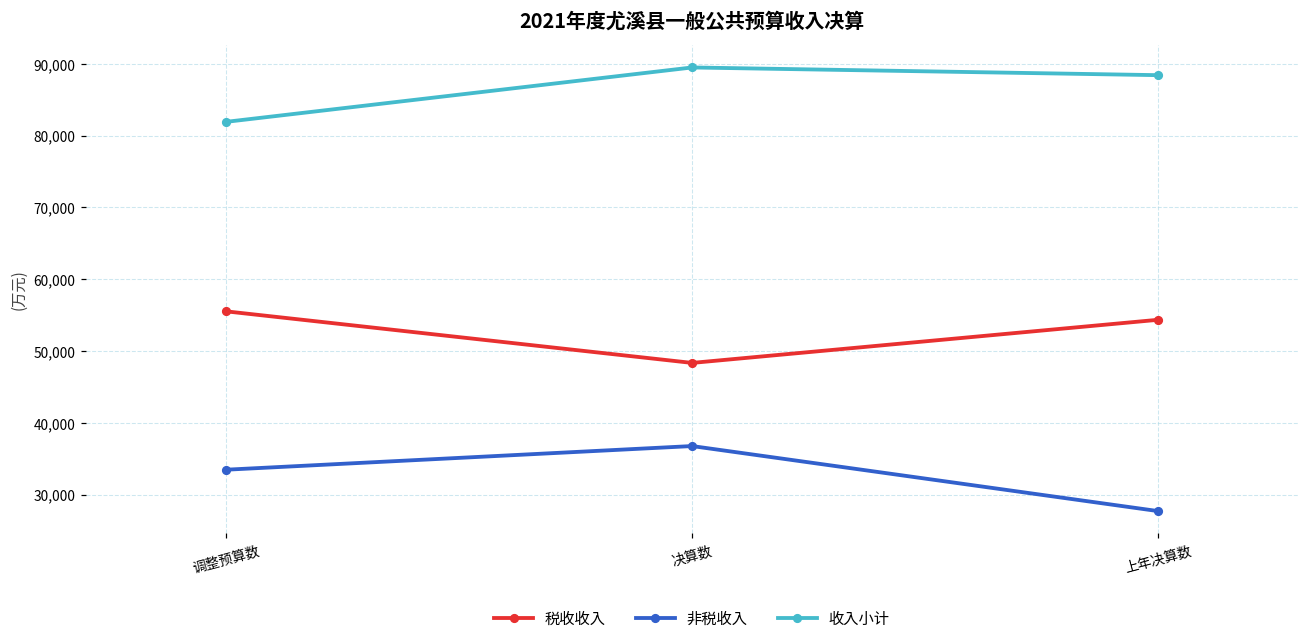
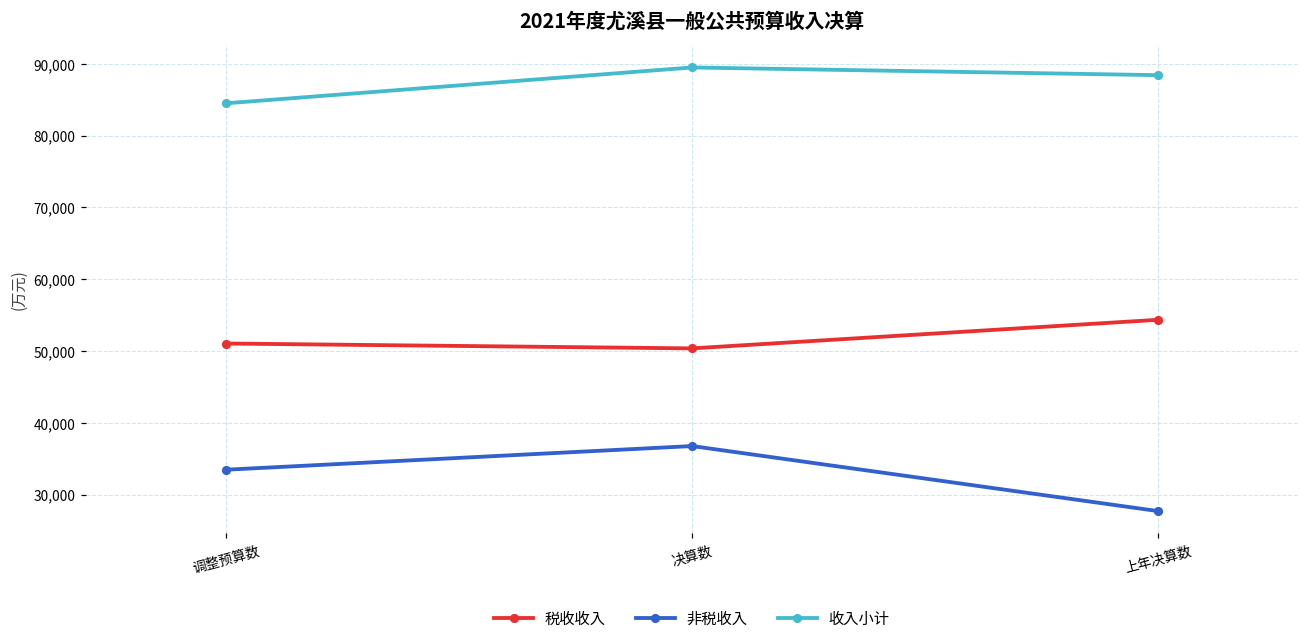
  {
    "税收收入": {
-     "调整预算数": "56,000",
-     "决算数": "48,000",
+     "调整预算数": "51,000",
+     "决算数": "50,000",
      "上年决算数": "54,000"
    },
    "非税收入": {
      "调整预算数": "33,000",
      "决算数": "37,000",
      "上年决算数": "28,000"
    },
    "收入小计": {
-     "调整预算数": "82,000",
+     "调整预算数": "85,000",
      "决算数": "89,000",
      "上年决算数": "88,000"
    }
  }
